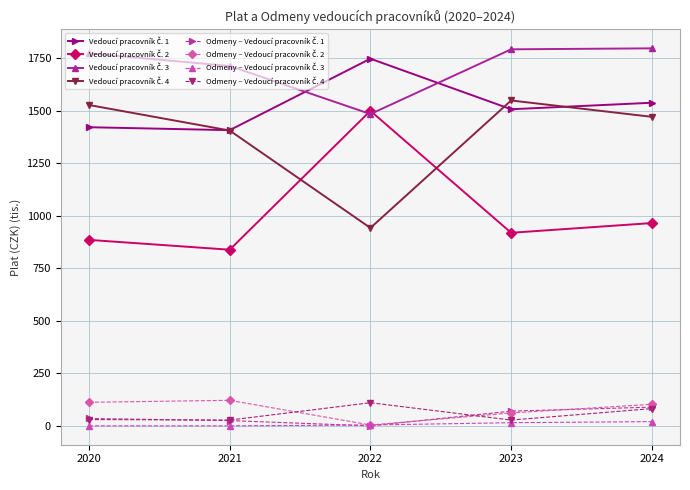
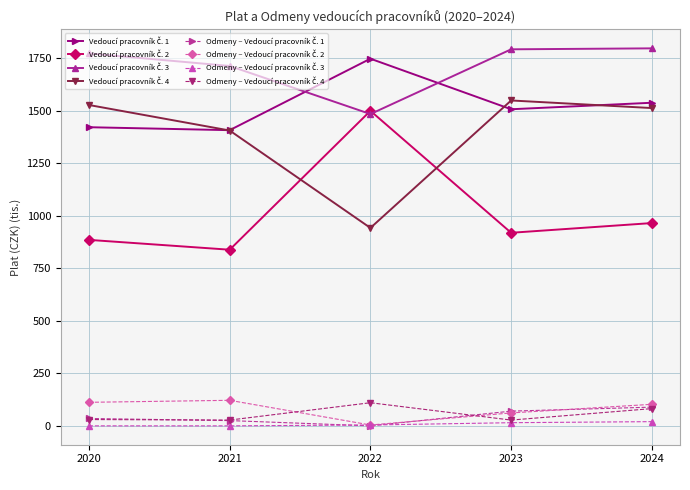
  {
    "Vedoucí pracovník č. 4": {
      "2020": 1530,
      "2022": 940,
      "2023": 1550,
-     "2024": 1470
+     "2024": 1510
    }
  }
